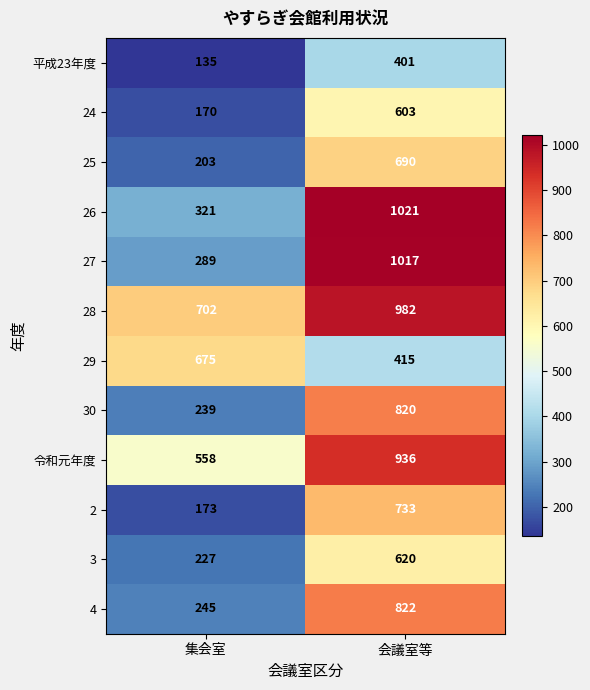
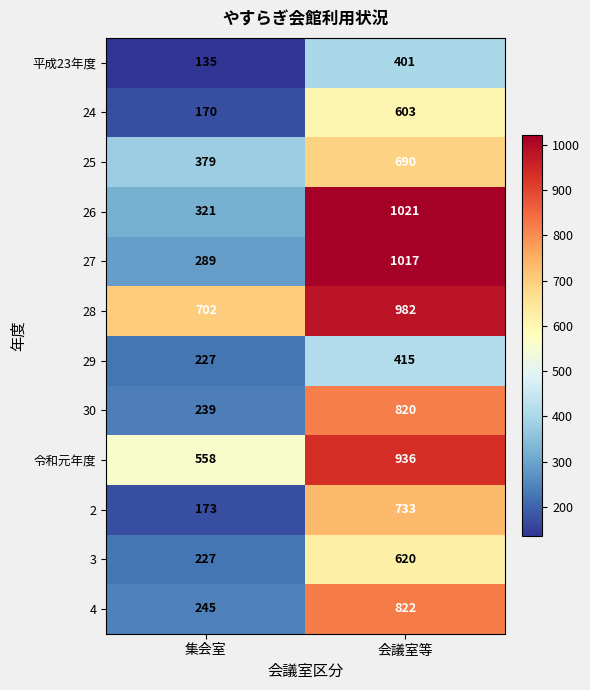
  {
    "平成23年度": {
      "集会室": 135,
      "会議室等": 401
    },
    "24": {
      "集会室": 170,
      "会議室等": 603
    },
    "25": {
-     "集会室": 203,
+     "集会室": 379,
      "会議室等": 690
    },
    "26": {
      "集会室": 321,
      "会議室等": 1021
    },
    "27": {
      "集会室": 289,
      "会議室等": 1017
    },
    "28": {
      "集会室": 702,
      "会議室等": 982
    },
    "29": {
-     "集会室": 675,
+     "集会室": 227,
      "会議室等": 415
    },
    "30": {
      "集会室": 239,
      "会議室等": 820
    },
    "令和元年度": {
      "集会室": 558,
      "会議室等": 936
    },
    "2": {
      "集会室": 173,
      "会議室等": 733
    },
    "3": {
      "集会室": 227,
      "会議室等": 620
    },
    "4": {
      "集会室": 245,
      "会議室等": 822
    }
  }
